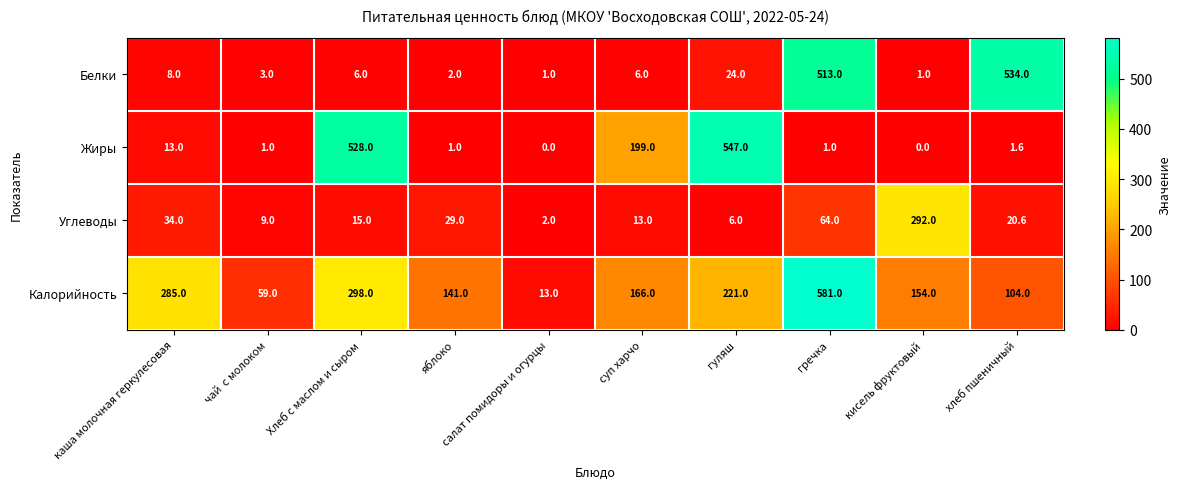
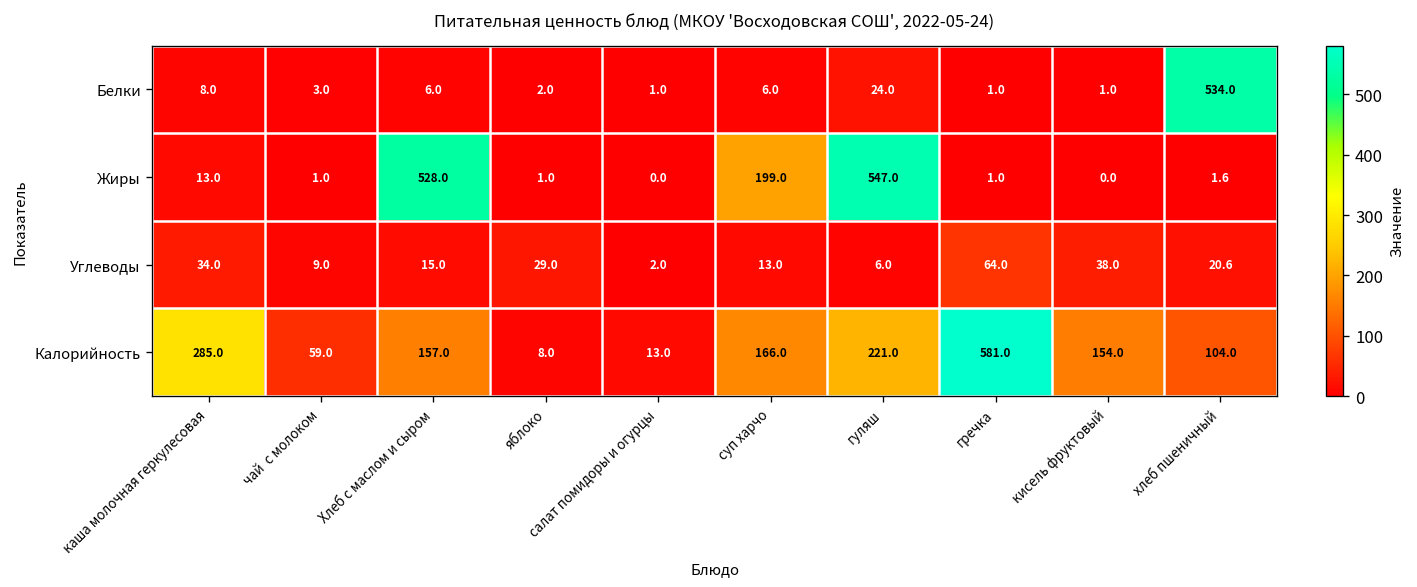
  {
    "Белки": {
      "каша молочная геркулесовая": 8.0,
      "чай с молоком": 3.0,
      "Хлеб с маслом и сыром": 6.0,
      "яблоко": 2.0,
      "салат помидоры и огурцы": 1.0,
      "суп харчо": 6.0,
      "гуляш": 24.0,
-     "гречка": 513.0,
+     "гречка": 1.0,
      "кисель фруктовый": 1.0,
      "хлеб пшеничный": 534.0
    },
    "Жиры": {
      "каша молочная геркулесовая": 13.0,
      "чай с молоком": 1.0,
      "Хлеб с маслом и сыром": 528.0,
      "яблоко": 1.0,
      "салат помидоры и огурцы": 0.0,
      "суп харчо": 199.0,
      "гуляш": 547.0,
      "гречка": 1.0,
      "кисель фруктовый": 0.0,
      "хлеб пшеничный": 1.6
    },
    "Углеводы": {
      "каша молочная геркулесовая": 34.0,
      "чай с молоком": 9.0,
      "Хлеб с маслом и сыром": 15.0,
      "яблоко": 29.0,
      "салат помидоры и огурцы": 2.0,
      "суп харчо": 13.0,
      "гуляш": 6.0,
      "гречка": 64.0,
-     "кисель фруктовый": 292.0,
+     "кисель фруктовый": 38.0,
      "хлеб пшеничный": 20.6
    },
    "Калорийность": {
      "каша молочная геркулесовая": 285.0,
      "чай с молоком": 59.0,
-     "Хлеб с маслом и сыром": 298.0,
-     "яблоко": 141.0,
+     "Хлеб с маслом и сыром": 157.0,
+     "яблоко": 8.0,
      "салат помидоры и огурцы": 13.0,
      "суп харчо": 166.0,
      "гуляш": 221.0,
      "гречка": 581.0,
      "кисель фруктовый": 154.0,
      "хлеб пшеничный": 104.0
    }
  }
